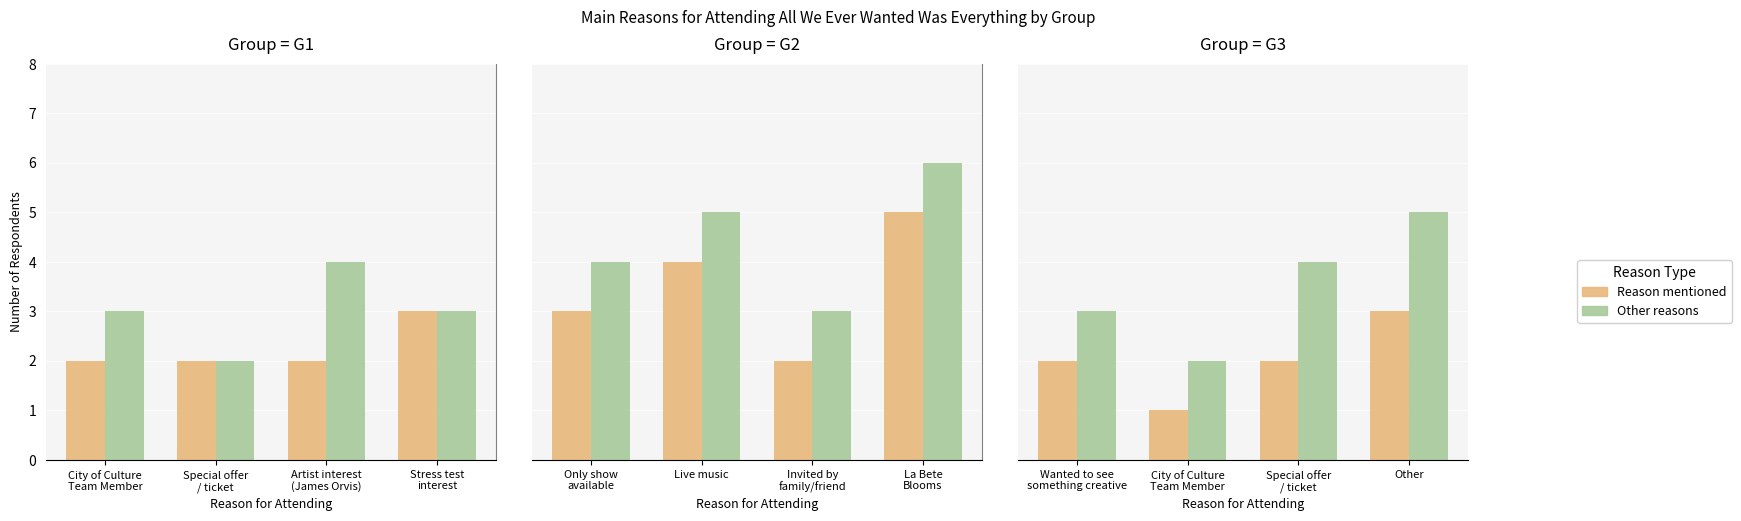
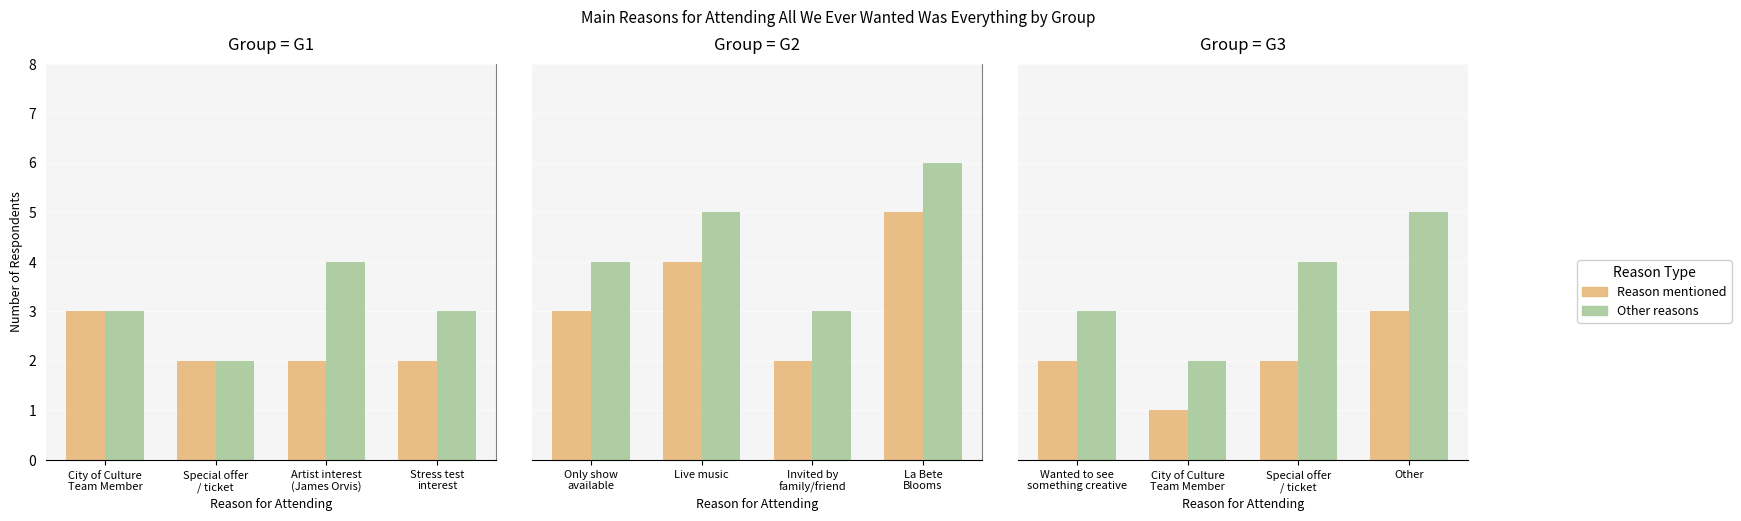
  {
    "Group = G1": {
      "Reason mentioned": {
-       "City of Culture Team Member": 2,
+       "City of Culture Team Member": 3,
        "Special offer / ticket": 2,
        "Artist interest (James Orvis)": 2,
-       "Stress test interest": 3
+       "Stress test interest": 2
      },
      "Other reasons": {
        "City of Culture Team Member": 3,
        "Special offer / ticket": 2,
        "Artist interest (James Orvis)": 4,
        "Stress test interest": 3
      }
    }
  }
